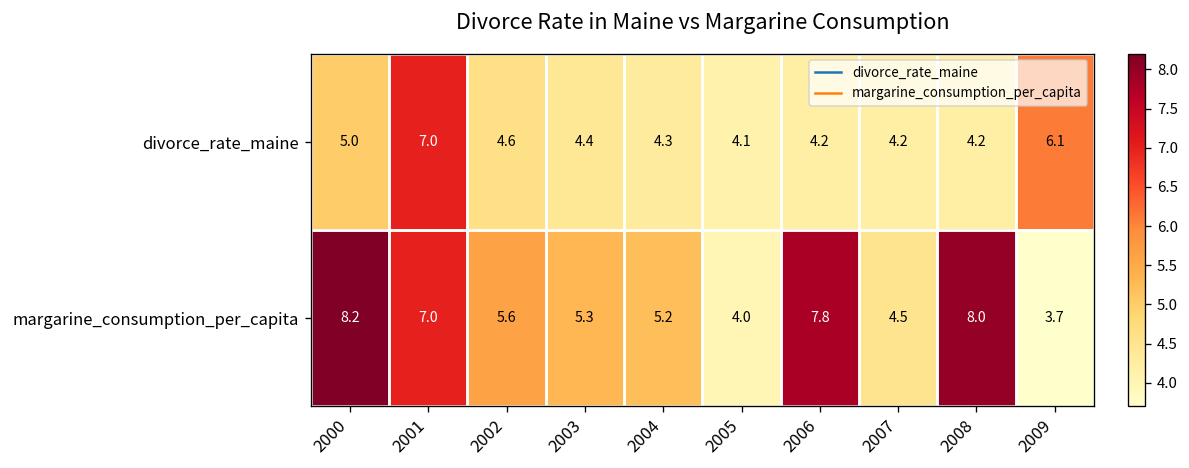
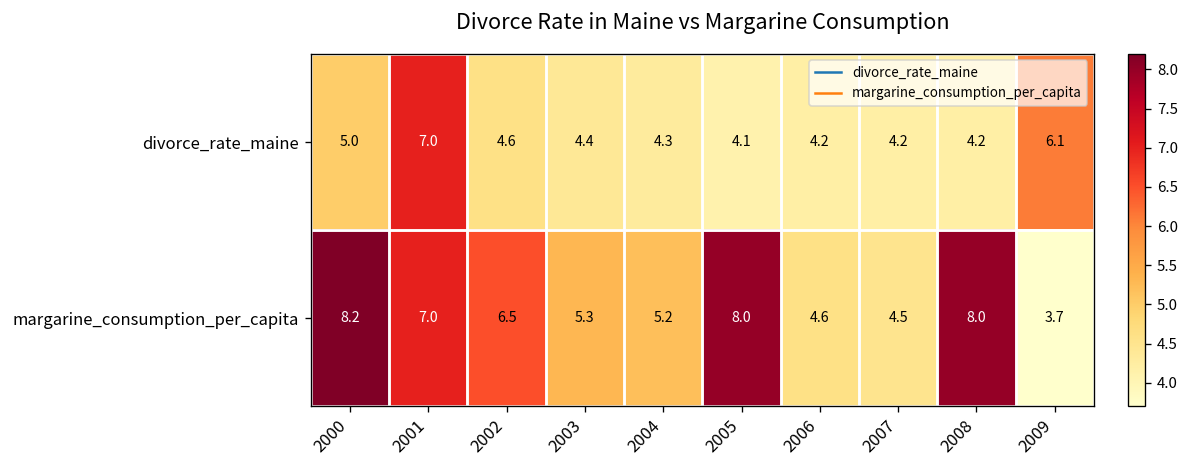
  {
    "divorce_rate_maine": {
      "2000": 5.0,
      "2001": 7.0,
      "2002": 4.6,
      "2003": 4.4,
      "2004": 4.3,
      "2005": 4.1,
      "2006": 4.2,
      "2007": 4.2,
      "2008": 4.2,
      "2009": 6.1
    },
    "margarine_consumption_per_capita": {
      "2000": 8.2,
      "2001": 7.0,
-     "2002": 5.6,
+     "2002": 6.5,
      "2003": 5.3,
      "2004": 5.2,
-     "2005": 4.0,
-     "2006": 7.8,
+     "2005": 8.0,
+     "2006": 4.6,
      "2007": 4.5,
      "2008": 8.0,
      "2009": 3.7
    }
  }
